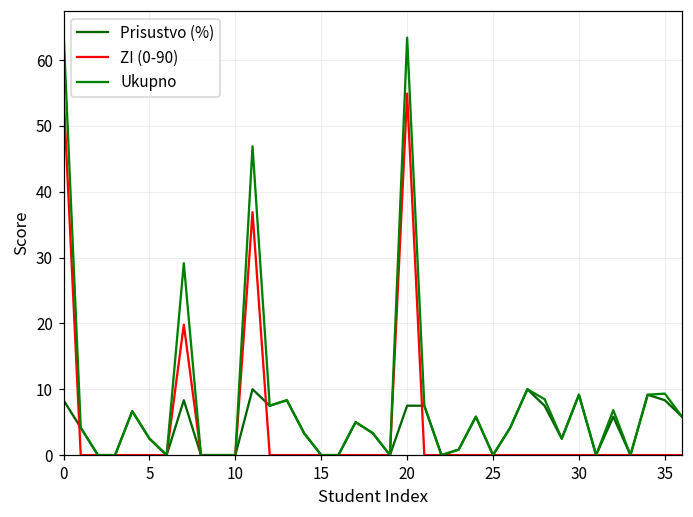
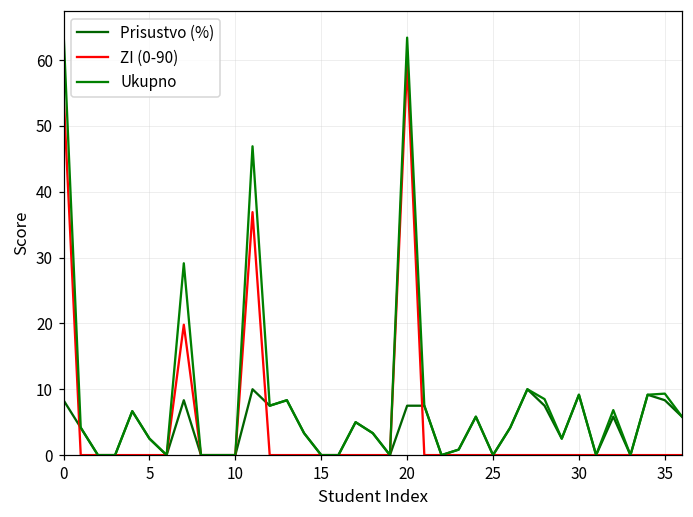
  {
    "ZI (0-90)": {
      "0": 55,
      "5": 0,
-     "20": 55,
+     "20": 60,
      "30": 0,
      "35": 0
    }
  }
